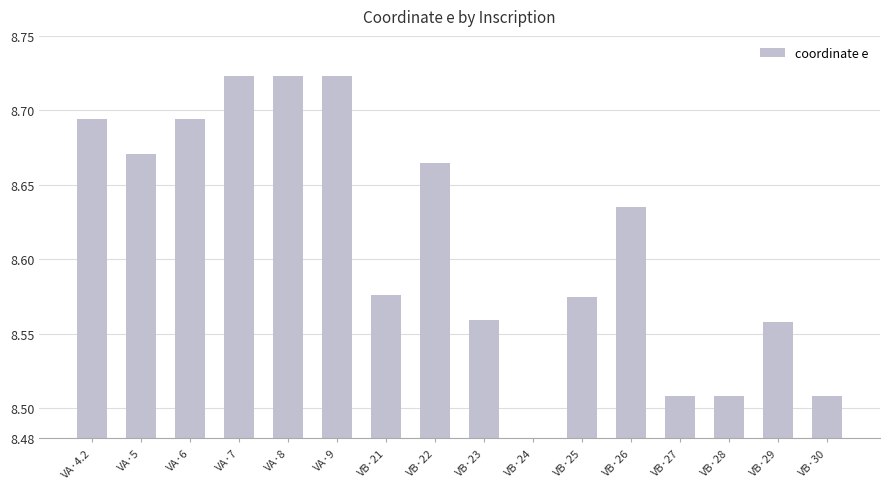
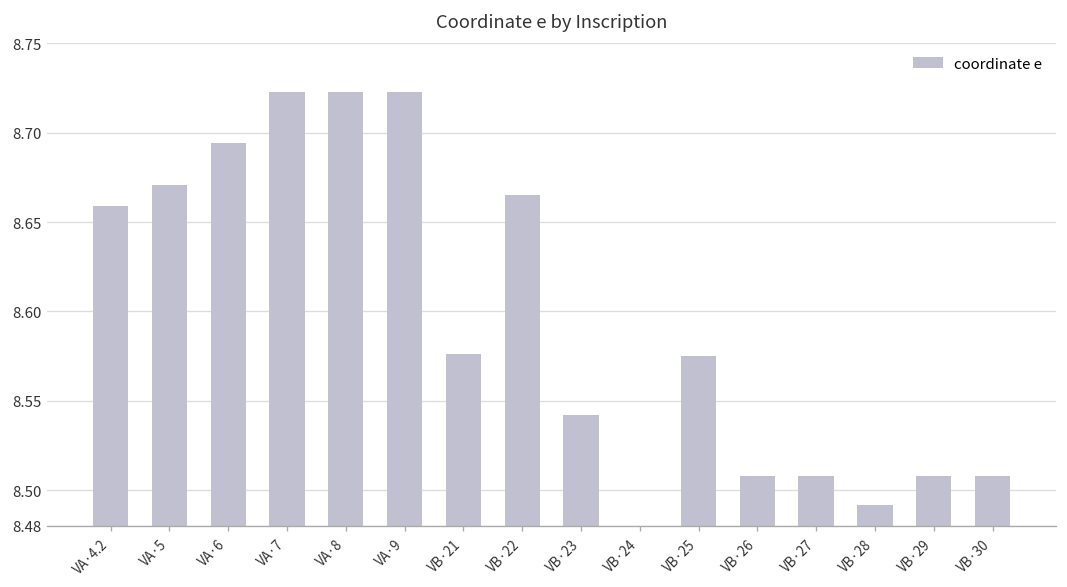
  {
-   "VA·4.2": 8.694,
+   "VA·4.2": 8.659,
    "VA·5": 8.671,
    "VA·6": 8.694,
    "VA·7": 8.723,
    "VA·8": 8.723,
    "VA·9": 8.723,
    "VB·21": 8.576,
    "VB·22": 8.665,
-   "VB·23": 8.559,
+   "VB·23": 8.542,
    "VB·25": 8.575,
-   "VB·26": 8.635,
+   "VB·26": 8.508,
    "VB·27": 8.508,
-   "VB·28": 8.508,
-   "VB·29": 8.558,
+   "VB·28": 8.492,
+   "VB·29": 8.508,
    "VB·30": 8.508
  }
